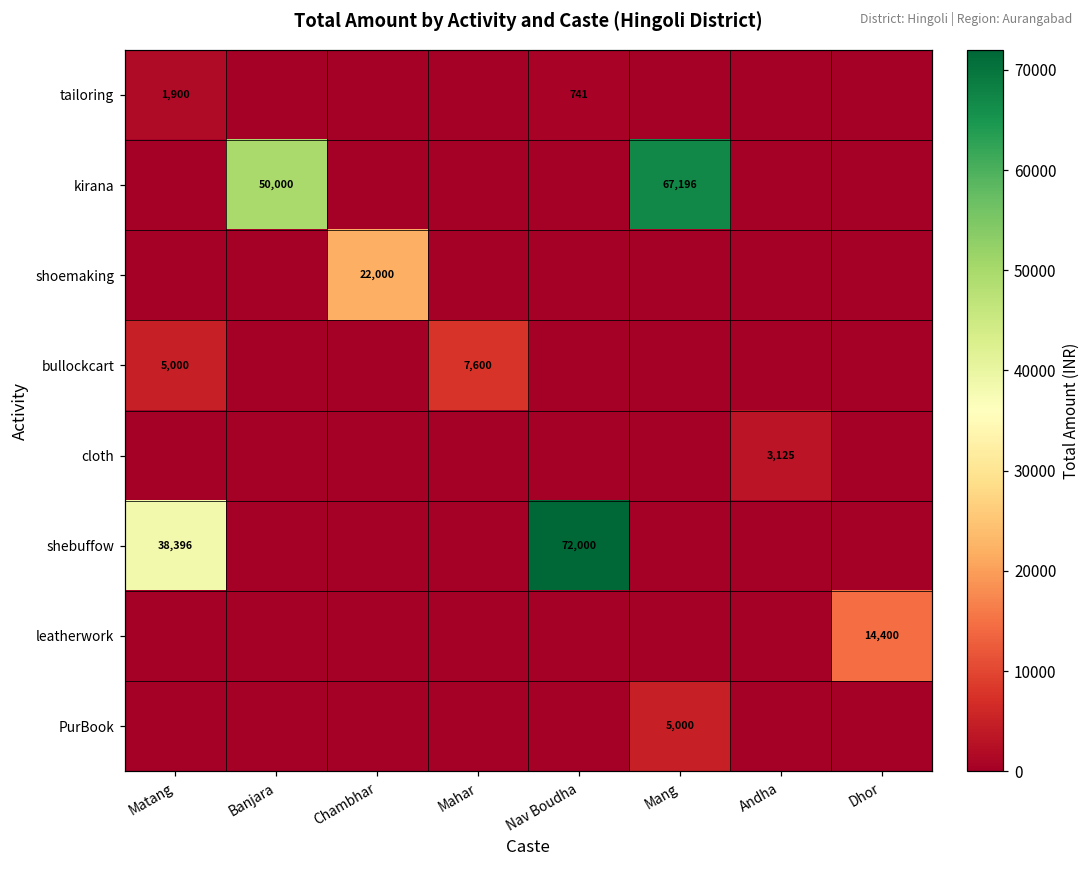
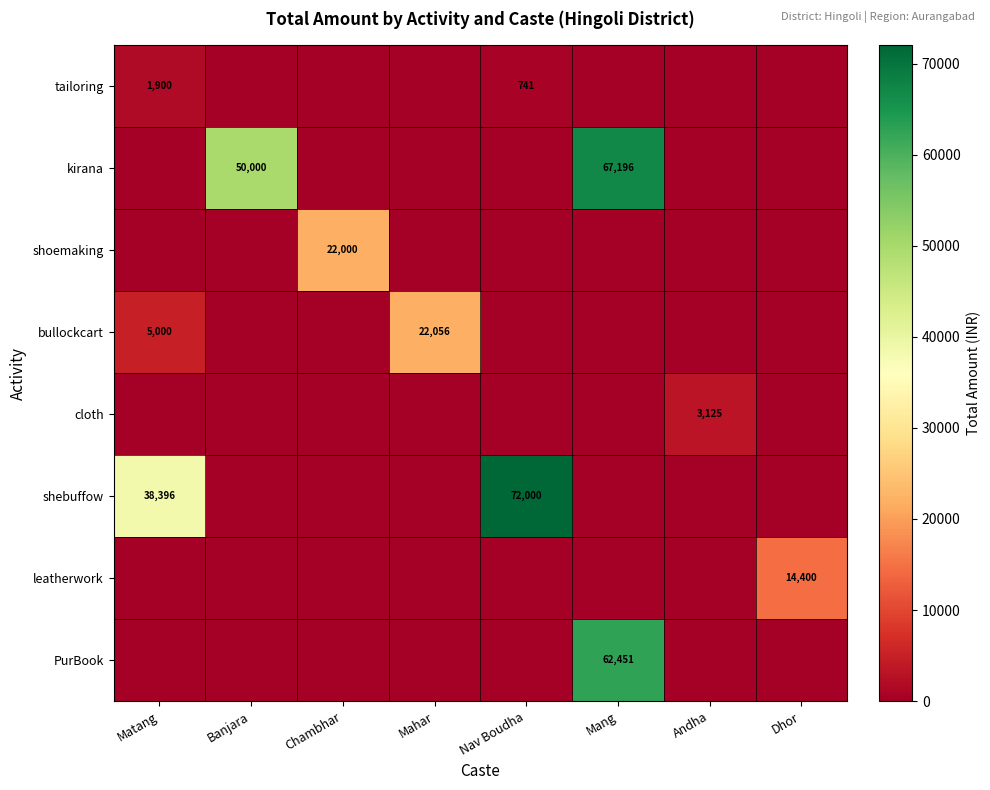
  {
    "tailoring": {
      "Matang": "1,900",
      "Nav Boudha": "741"
    },
    "kirana": {
      "Banjara": "50,000",
      "Mang": "67,196"
    },
    "shoemaking": {
      "Chambhar": "22,000"
    },
    "bullockcart": {
      "Matang": "5,000",
-     "Mahar": "7,600"
+     "Mahar": "22,056"
    },
    "cloth": {
      "Andha": "3,125"
    },
    "shebuffow": {
      "Matang": "38,396",
      "Nav Boudha": "72,000"
    },
    "leatherwork": {
      "Dhor": "14,400"
    },
    "PurBook": {
-     "Mang": "5,000"
+     "Mang": "62,451"
    }
  }
